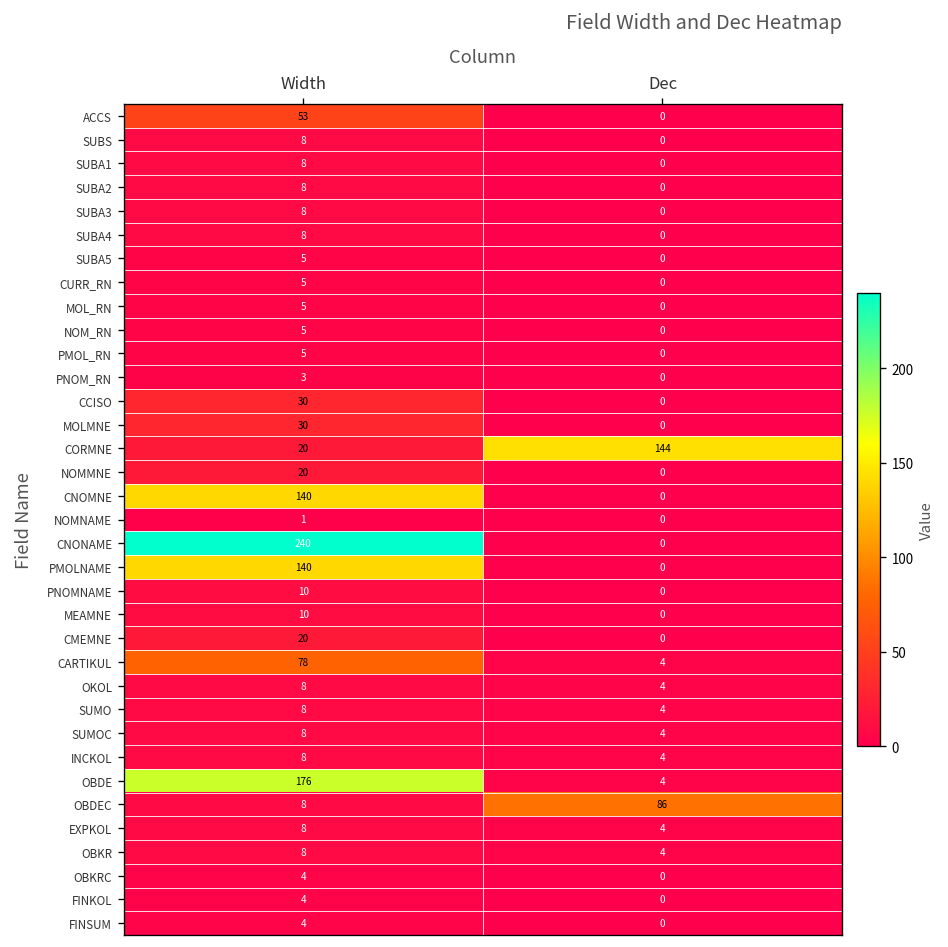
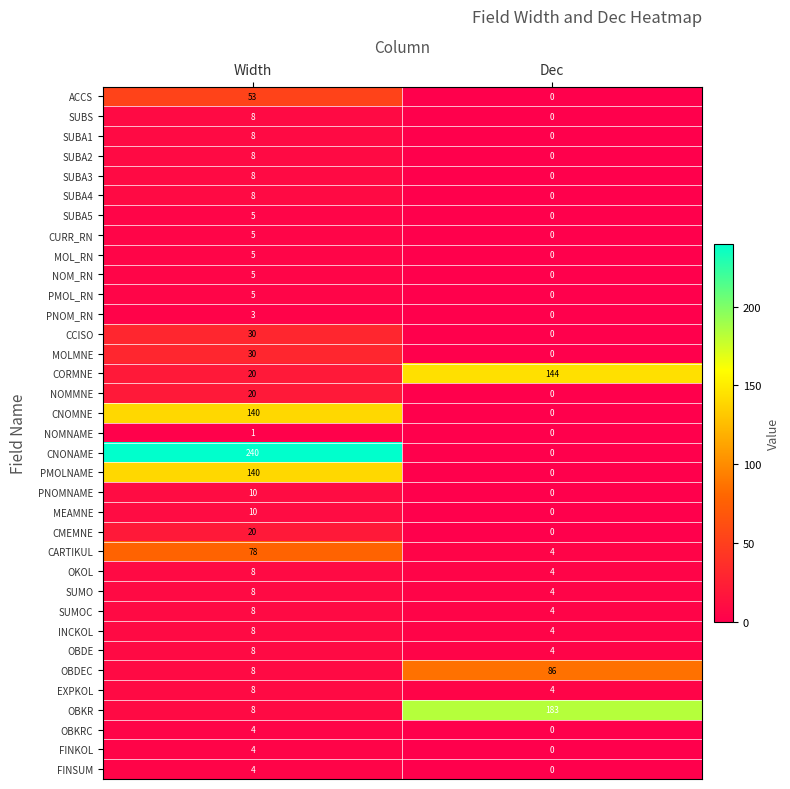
  {
    "ACCS": {
      "Width": 53,
      "Dec": 0
    },
    "SUBS": {
      "Width": 8,
      "Dec": 0
    },
    "SUBA1": {
      "Width": 8,
      "Dec": 0
    },
    "SUBA2": {
      "Width": 8,
      "Dec": 0
    },
    "SUBA3": {
      "Width": 8,
      "Dec": 0
    },
    "SUBA4": {
      "Width": 8,
      "Dec": 0
    },
    "SUBA5": {
      "Width": 5,
      "Dec": 0
    },
    "CURR_RN": {
      "Width": 5,
      "Dec": 0
    },
    "MOL_RN": {
      "Width": 5,
      "Dec": 0
    },
    "NOM_RN": {
      "Width": 5,
      "Dec": 0
    },
    "PMOL_RN": {
      "Width": 5,
      "Dec": 0
    },
    "PNOM_RN": {
      "Width": 3,
      "Dec": 0
    },
    "CCISO": {
      "Width": 30,
      "Dec": 0
    },
    "MOLMNE": {
      "Width": 30,
      "Dec": 0
    },
    "CORMNE": {
      "Width": 20,
      "Dec": 144
    },
    "NOMMNE": {
      "Width": 20,
      "Dec": 0
    },
    "CNOMNE": {
      "Width": 140,
      "Dec": 0
    },
    "NOMNAME": {
      "Width": 1,
      "Dec": 0
    },
    "CNONAME": {
      "Width": 240,
      "Dec": 0
    },
    "PMOLNAME": {
      "Width": 140,
      "Dec": 0
    },
    "PNOMNAME": {
      "Width": 10,
      "Dec": 0
    },
    "MEAMNE": {
      "Width": 10,
      "Dec": 0
    },
    "CMEMNE": {
      "Width": 20,
      "Dec": 0
    },
    "CARTIKUL": {
      "Width": 78,
      "Dec": 4
    },
    "OKOL": {
      "Width": 8,
      "Dec": 4
    },
    "SUMO": {
      "Width": 8,
      "Dec": 4
    },
    "SUMOC": {
      "Width": 8,
      "Dec": 4
    },
    "INCKOL": {
      "Width": 8,
      "Dec": 4
    },
    "OBDE": {
-     "Width": 176,
+     "Width": 8,
      "Dec": 4
    },
    "OBDEC": {
      "Width": 8,
      "Dec": 86
    },
    "EXPKOL": {
      "Width": 8,
      "Dec": 4
    },
    "OBKR": {
      "Width": 8,
-     "Dec": 4
+     "Dec": 183
    },
    "OBKRC": {
      "Width": 4,
      "Dec": 0
    },
    "FINKOL": {
      "Width": 4,
      "Dec": 0
    },
    "FINSUM": {
      "Width": 4,
      "Dec": 0
    }
  }
